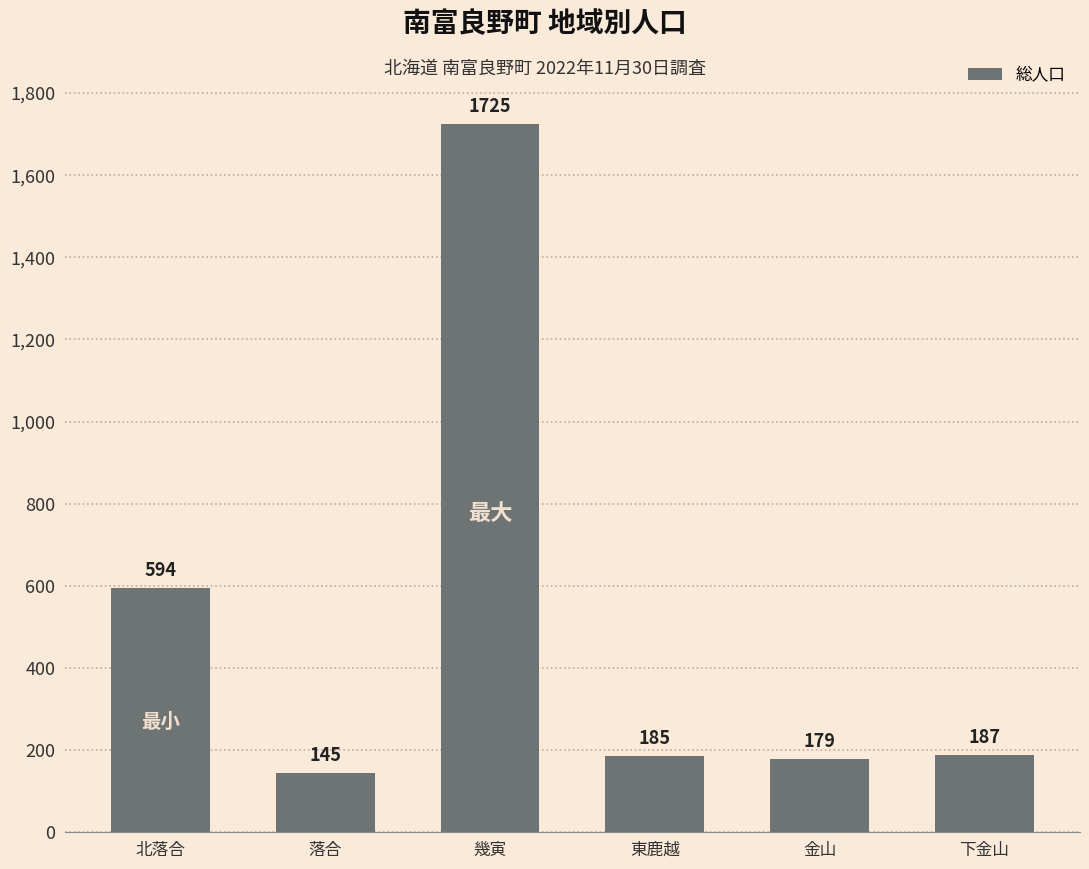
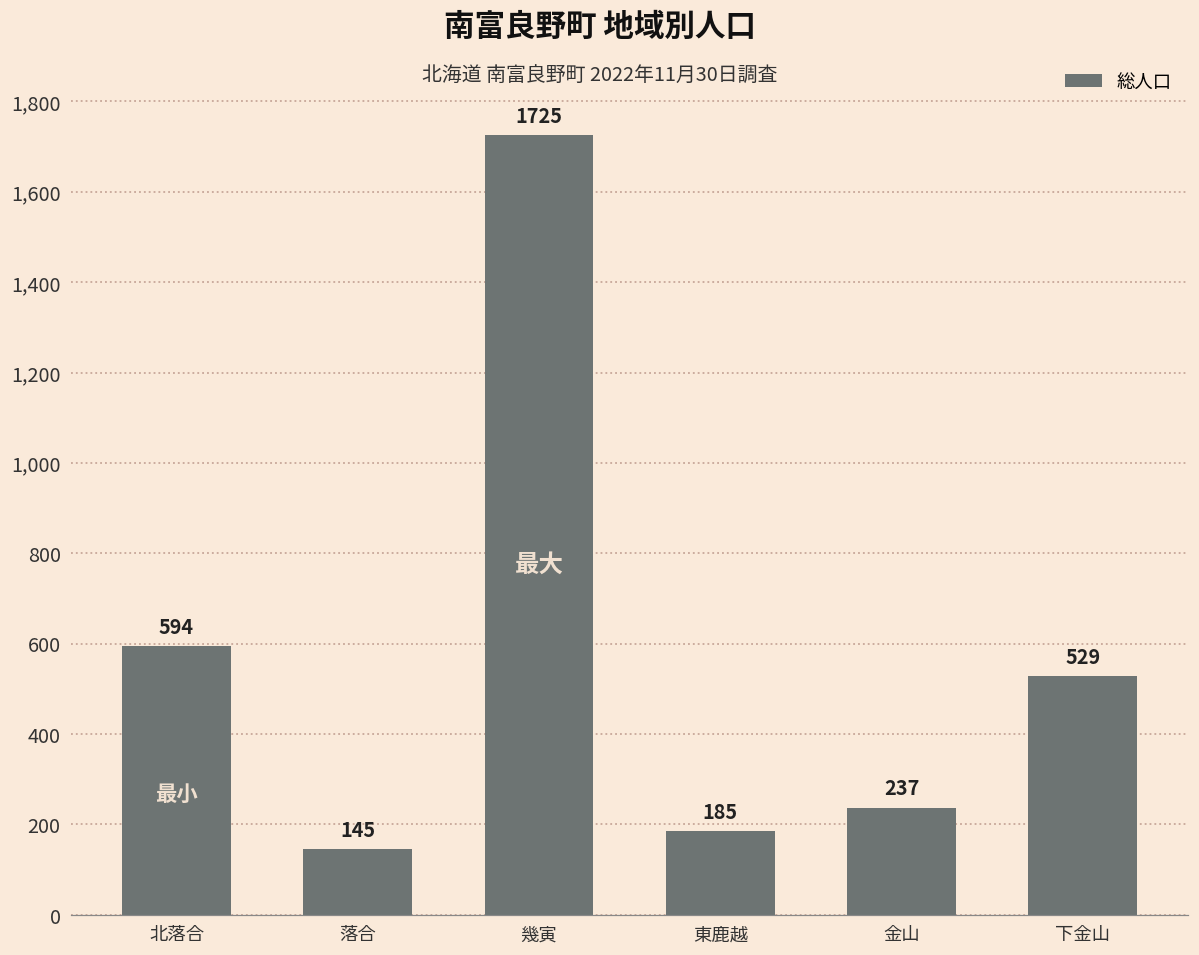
  {
    "北落合": 594,
    "落合": 145,
    "幾寅": 1725,
    "東鹿越": 185,
-   "金山": 179,
-   "下金山": 187
+   "金山": 237,
+   "下金山": 529
  }
